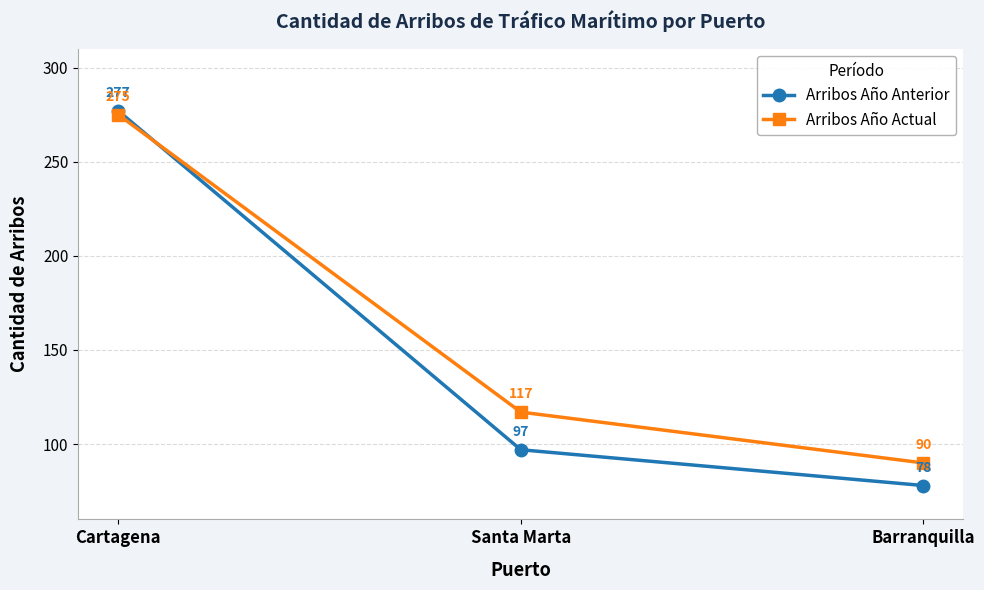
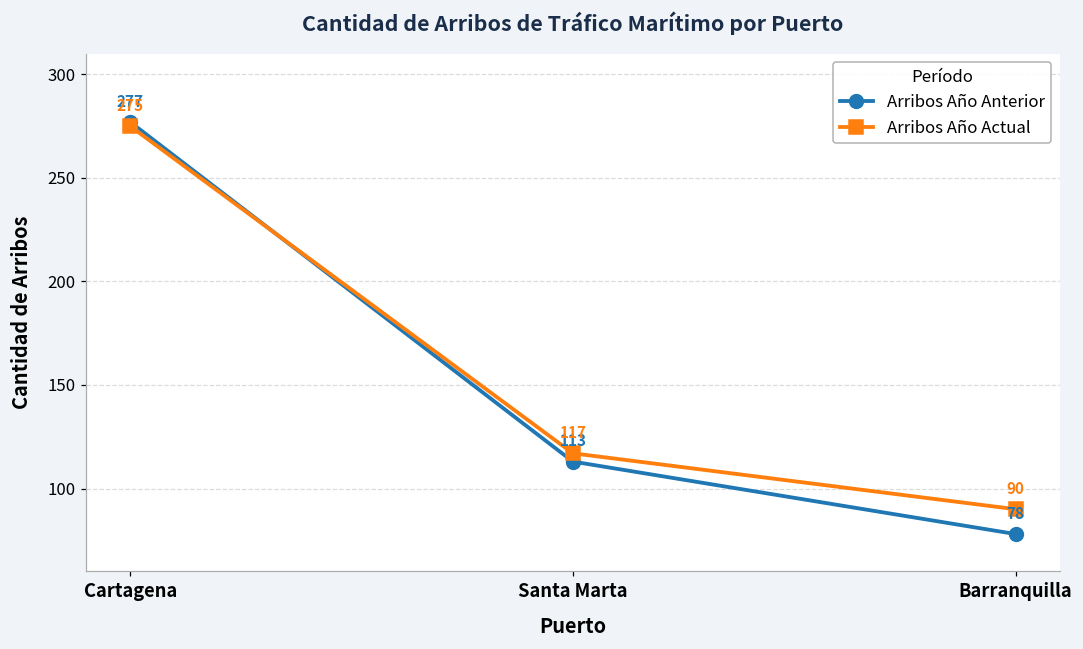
  {
    "Arribos Año Anterior": {
-     "Santa Marta": 97
+     "Santa Marta": 113
    },
    "Arribos Año Actual": {
      "Barranquilla": 90
    }
  }
